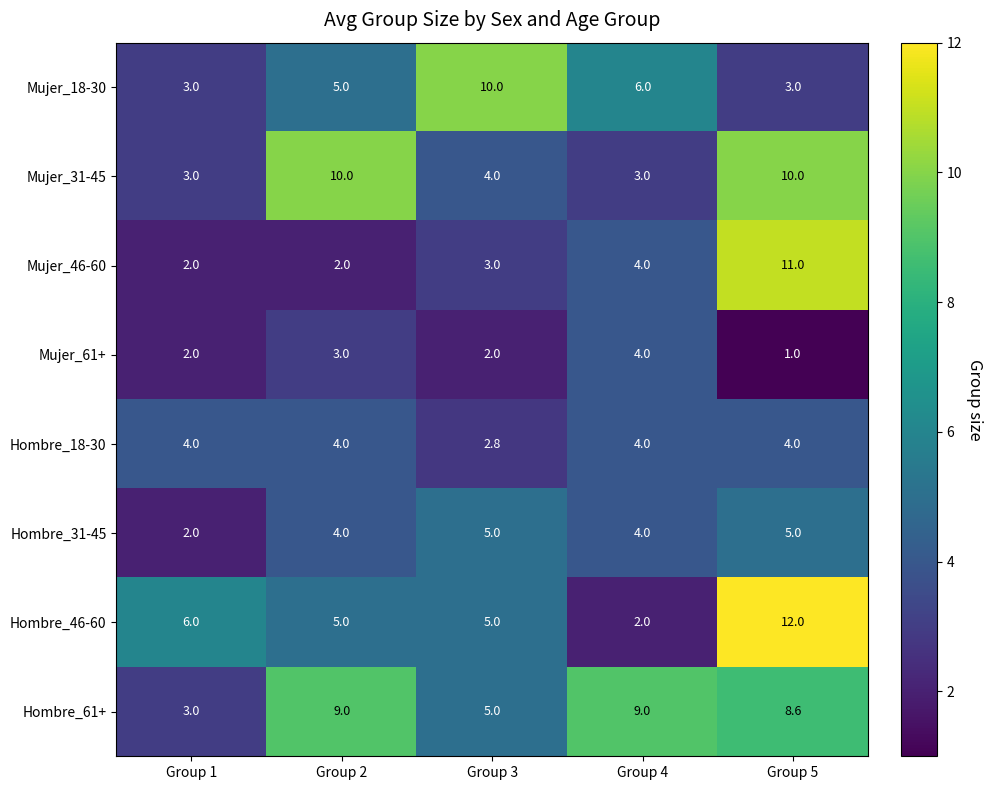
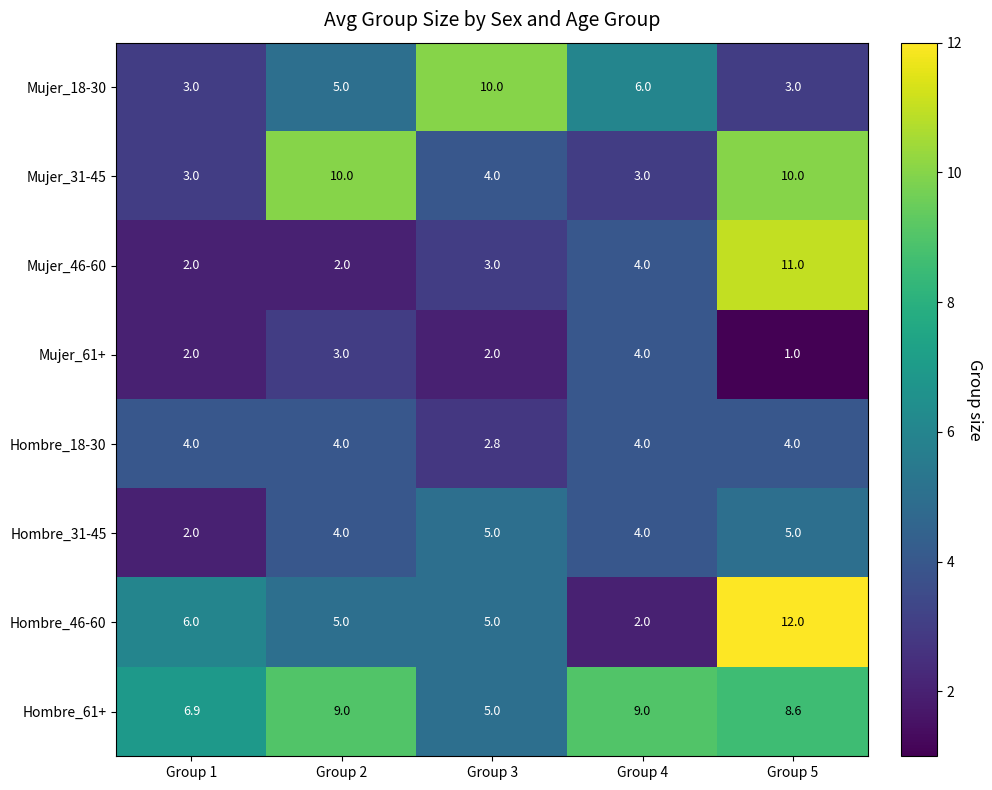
  {
    "Mujer_18-30": {
      "Group 1": 3.0,
      "Group 2": 5.0,
      "Group 3": 10.0,
      "Group 4": 6.0,
      "Group 5": 3.0
    },
    "Mujer_31-45": {
      "Group 1": 3.0,
      "Group 2": 10.0,
      "Group 3": 4.0,
      "Group 4": 3.0,
      "Group 5": 10.0
    },
    "Mujer_46-60": {
      "Group 1": 2.0,
      "Group 2": 2.0,
      "Group 3": 3.0,
      "Group 4": 4.0,
      "Group 5": 11.0
    },
    "Mujer_61+": {
      "Group 1": 2.0,
      "Group 2": 3.0,
      "Group 3": 2.0,
      "Group 4": 4.0,
      "Group 5": 1.0
    },
    "Hombre_18-30": {
      "Group 1": 4.0,
      "Group 2": 4.0,
      "Group 3": 2.8,
      "Group 4": 4.0,
      "Group 5": 4.0
    },
    "Hombre_31-45": {
      "Group 1": 2.0,
      "Group 2": 4.0,
      "Group 3": 5.0,
      "Group 4": 4.0,
      "Group 5": 5.0
    },
    "Hombre_46-60": {
      "Group 1": 6.0,
      "Group 2": 5.0,
      "Group 3": 5.0,
      "Group 4": 2.0,
      "Group 5": 12.0
    },
    "Hombre_61+": {
-     "Group 1": 3.0,
+     "Group 1": 6.9,
      "Group 2": 9.0,
      "Group 3": 5.0,
      "Group 4": 9.0,
      "Group 5": 8.6
    }
  }
